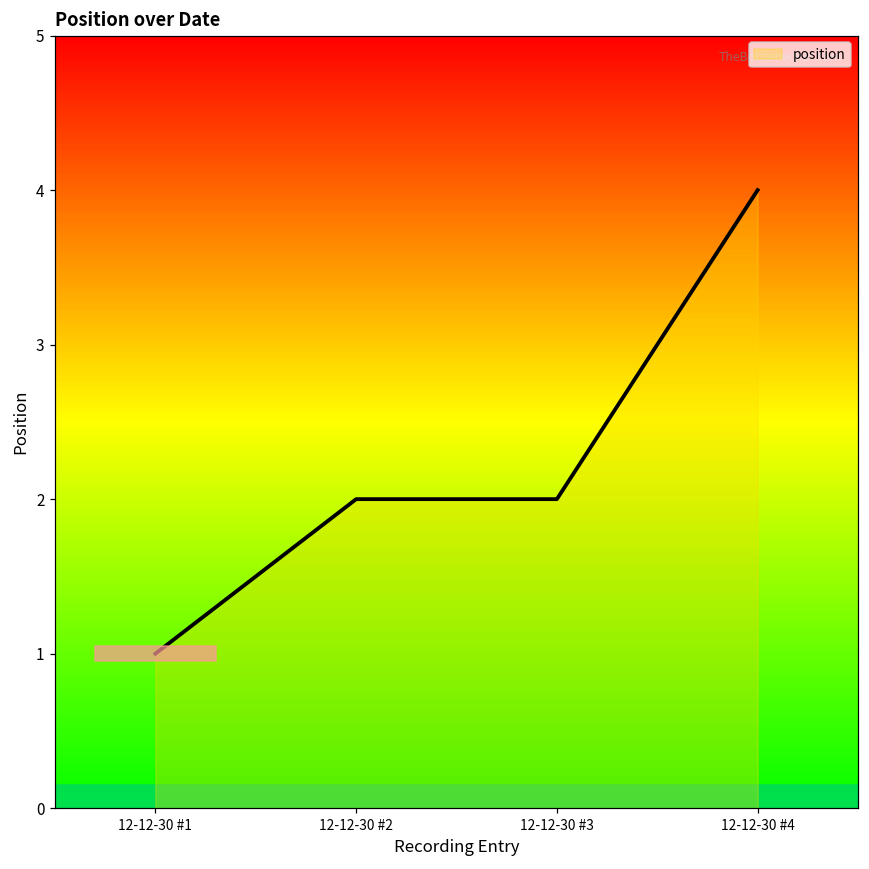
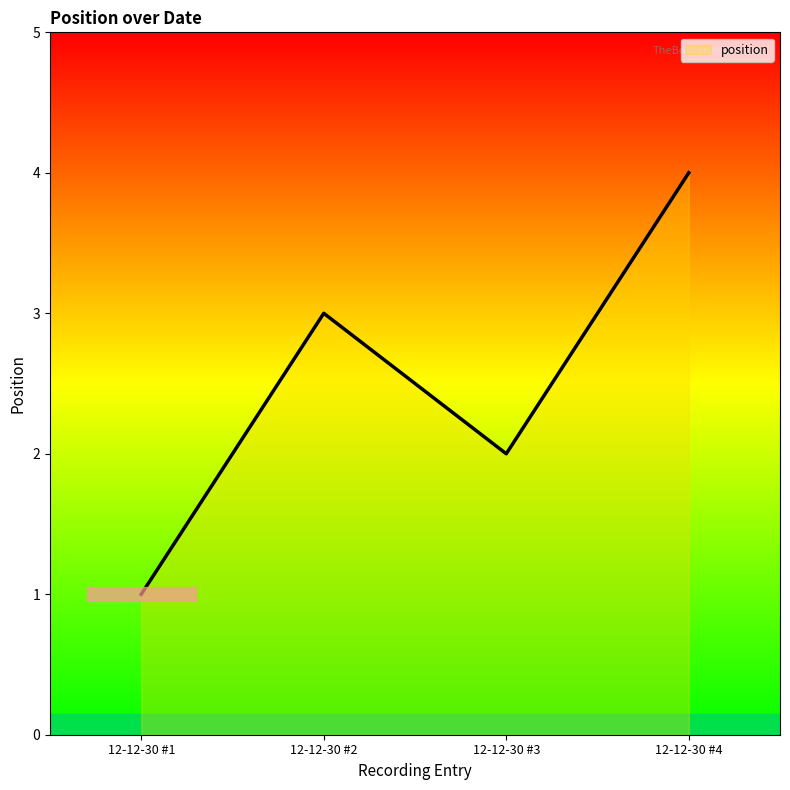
  {
-   "12-12-30 #2": 2,
+   "12-12-30 #2": 3,
    "12-12-30 #3": 2,
    "12-12-30 #4": 4
  }
